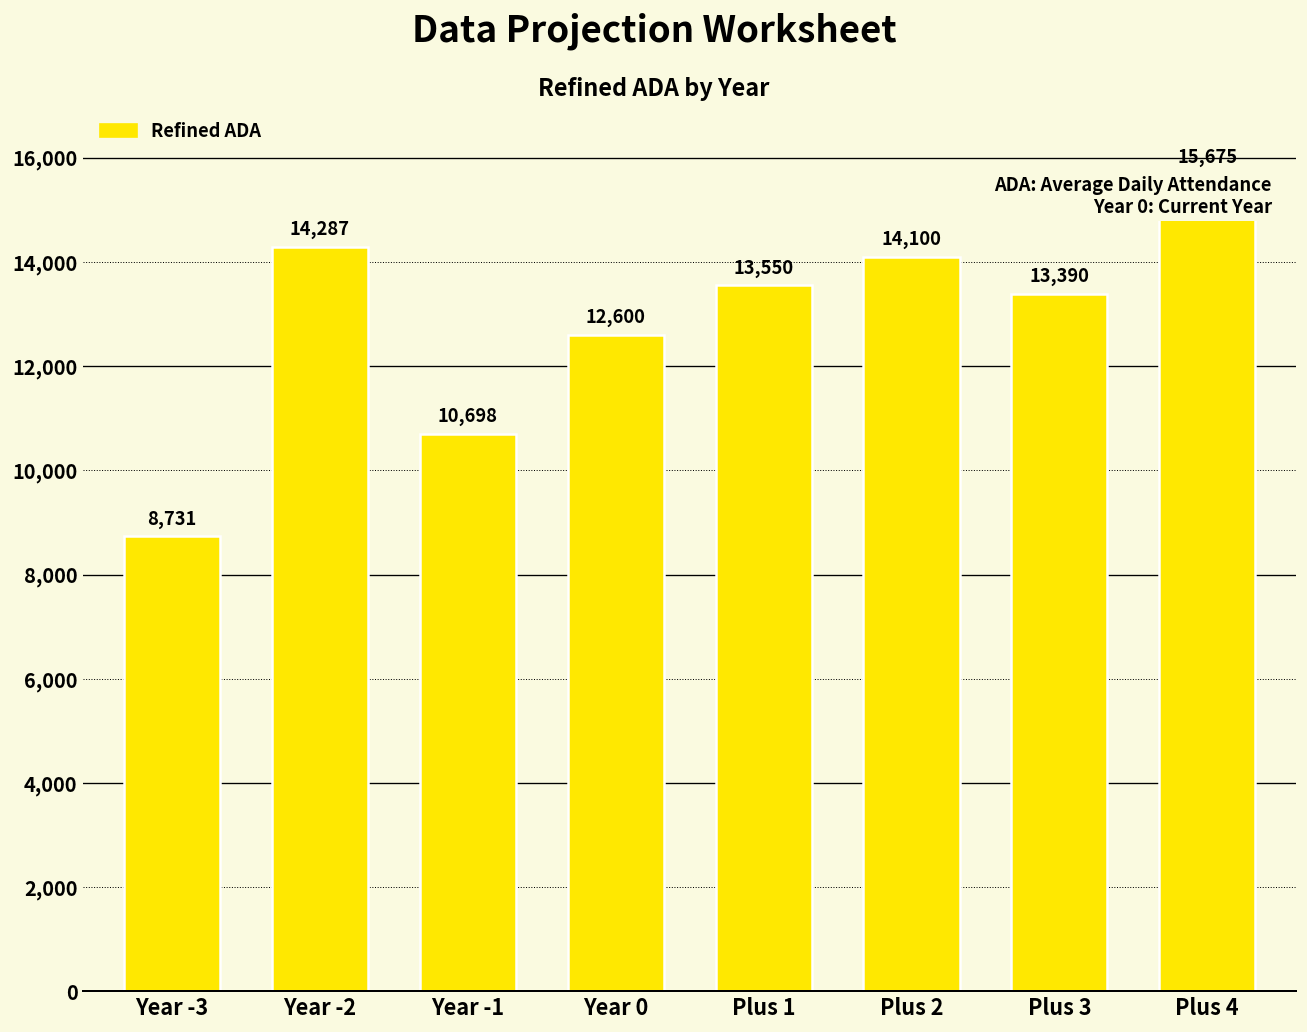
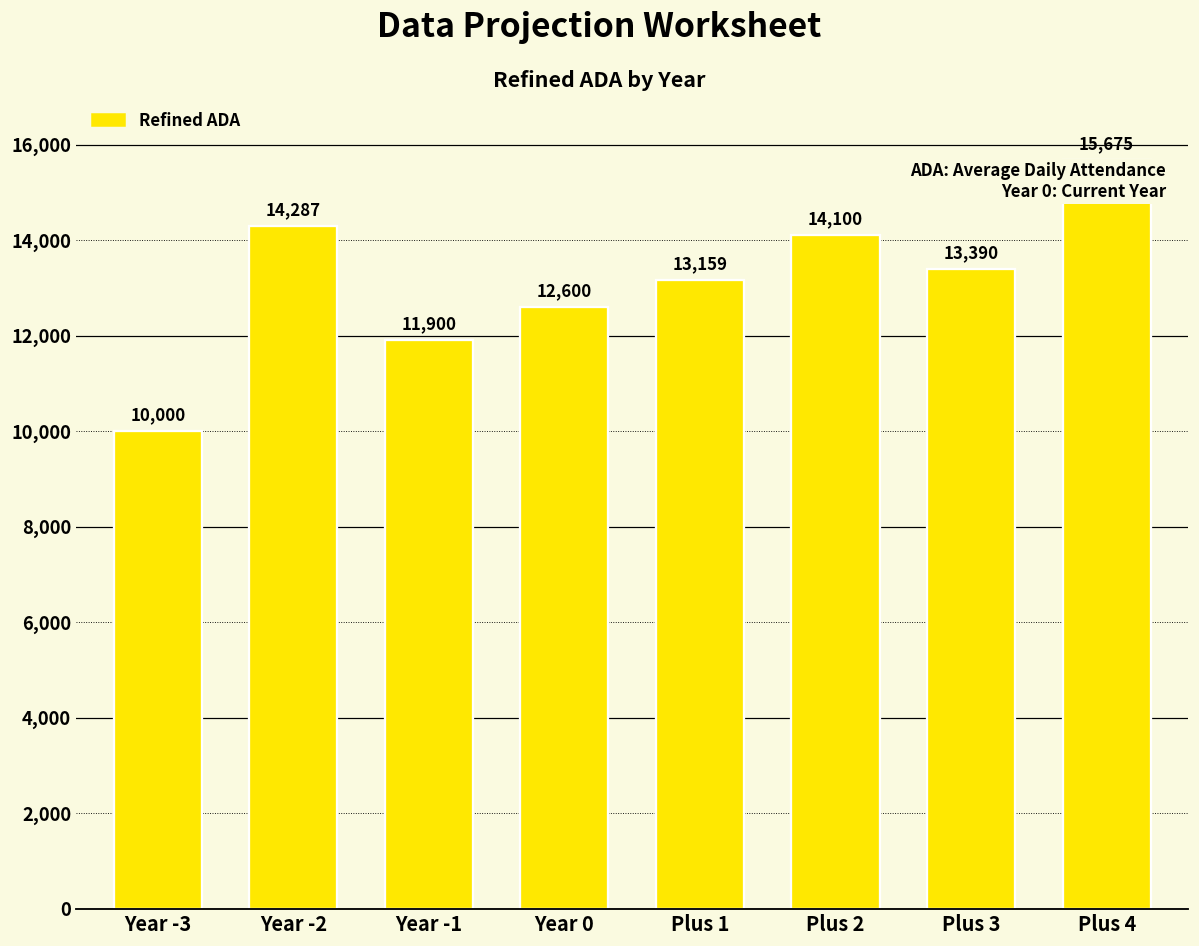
  {
-   "Year -3": "8,731",
+   "Year -3": "10,000",
    "Year -2": "14,287",
-   "Year -1": "10,698",
+   "Year -1": "11,900",
    "Year 0": "12,600",
-   "Plus 1": "13,550",
+   "Plus 1": "13,159",
    "Plus 2": "14,100",
    "Plus 3": "13,390"
  }
